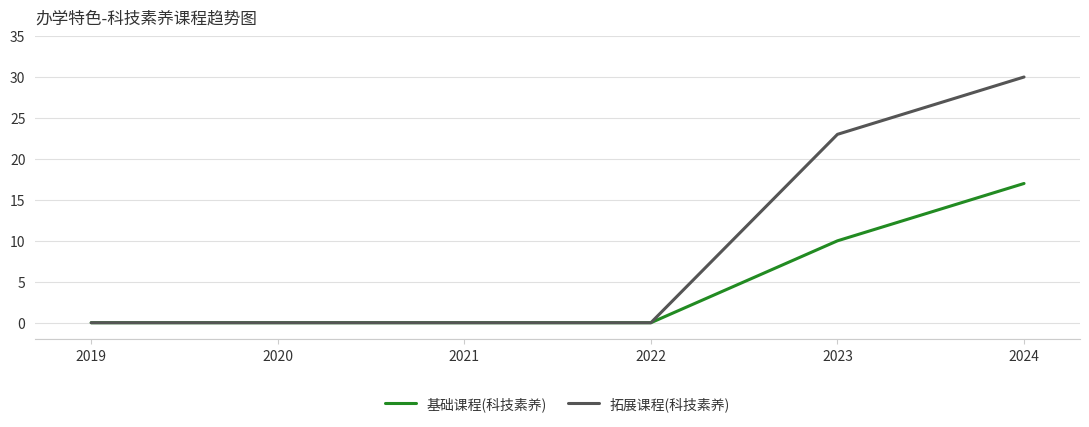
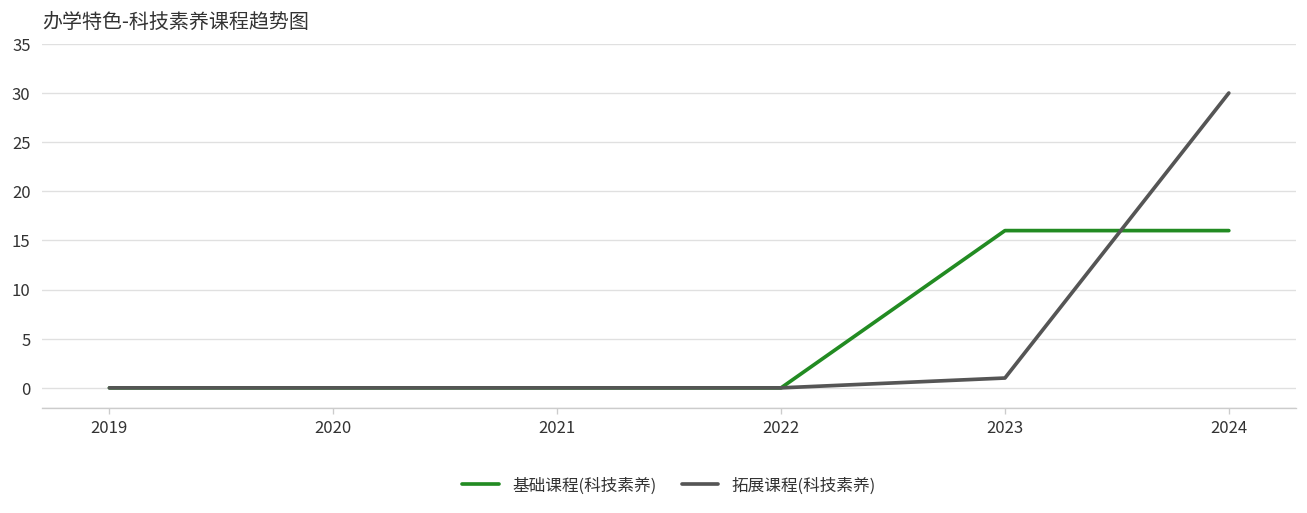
  {
    "基础课程(科技素养)": {
-     "2023": 10,
-     "2024": 17
+     "2023": 16,
+     "2024": 16
    },
    "拓展课程(科技素养)": {
-     "2023": 23,
+     "2023": 1,
      "2024": 30
    }
  }
